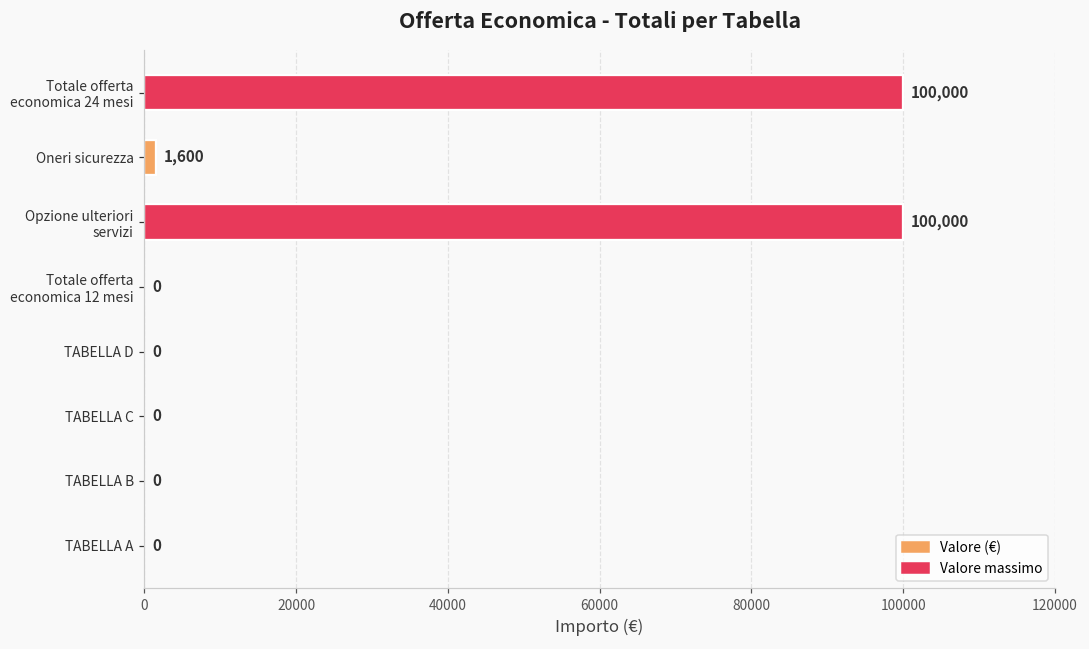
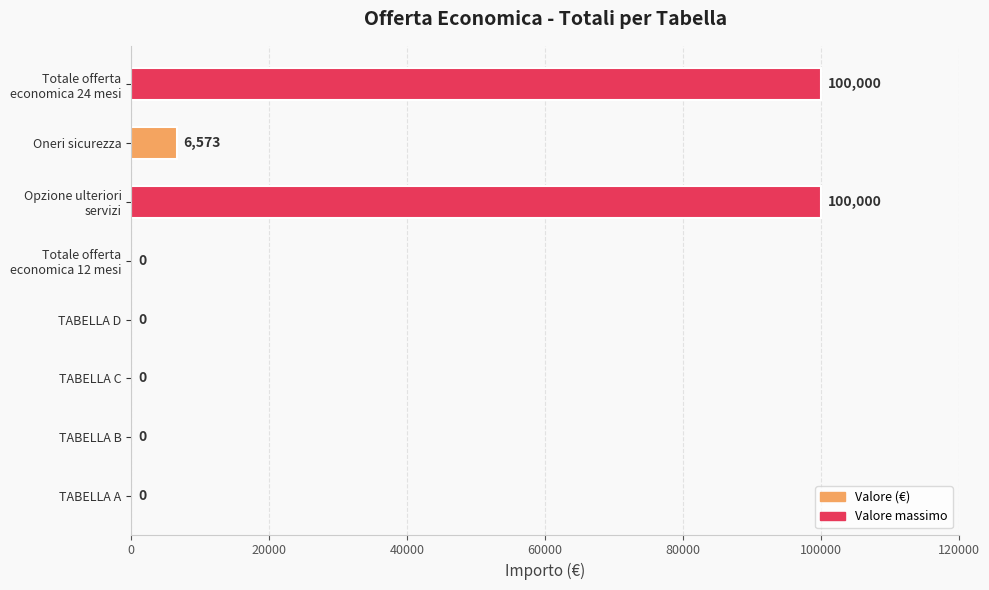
  {
    "Totale offerta economica 24 mesi": "100,000",
-   "Oneri sicurezza": "1,600",
+   "Oneri sicurezza": "6,573",
    "Opzione ulteriori servizi": "100,000",
    "Totale offerta economica 12 mesi": "0",
    "TABELLA D": "0",
    "TABELLA C": "0",
    "TABELLA B": "0",
    "TABELLA A": "0"
  }
